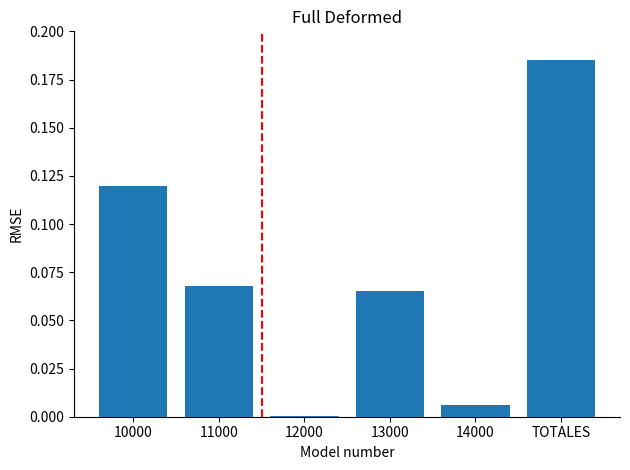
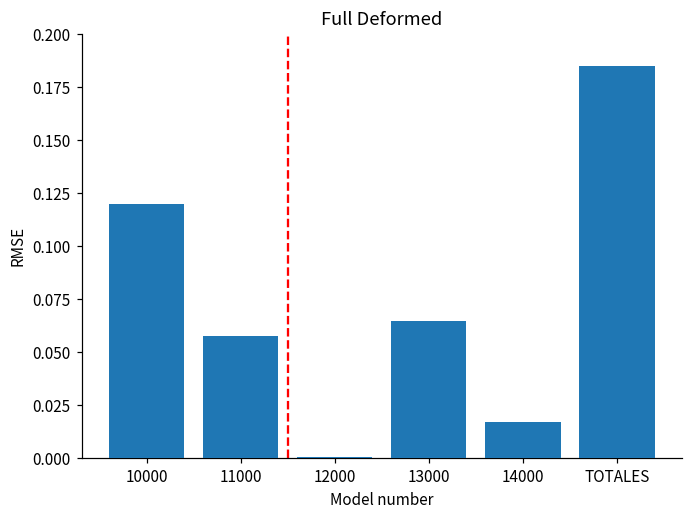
  {
    "10000": 0.120,
-   "11000": 0.068,
+   "11000": 0.058,
    "13000": 0.065,
-   "14000": 0.006,
+   "14000": 0.017,
    "TOTALES": 0.185
  }
